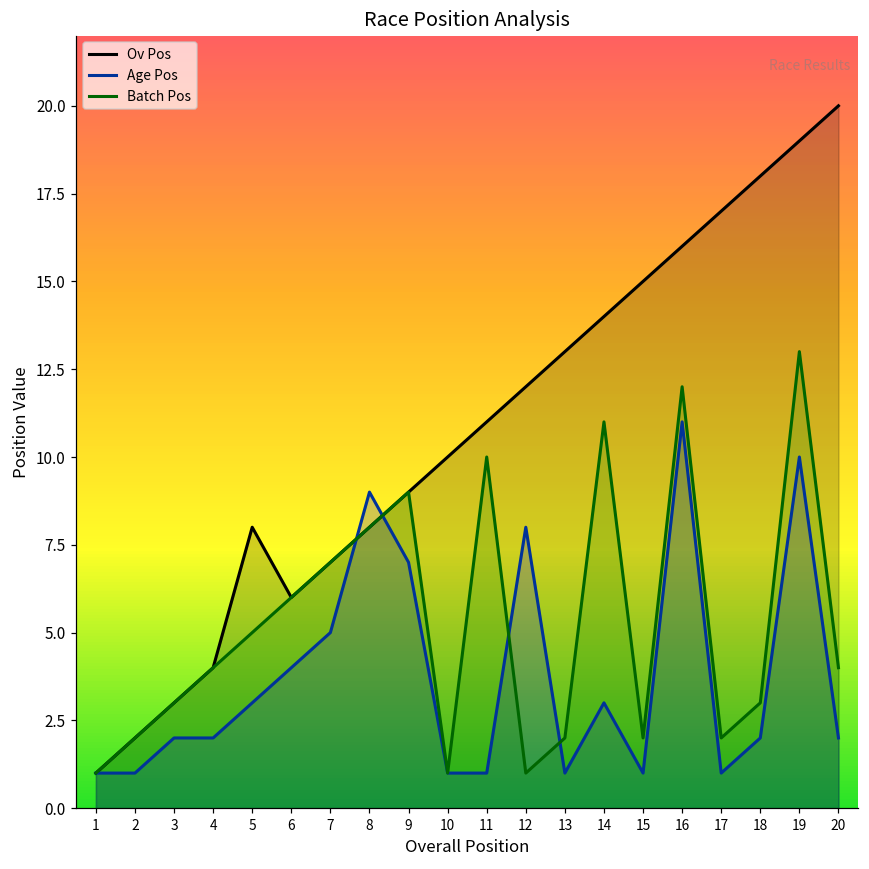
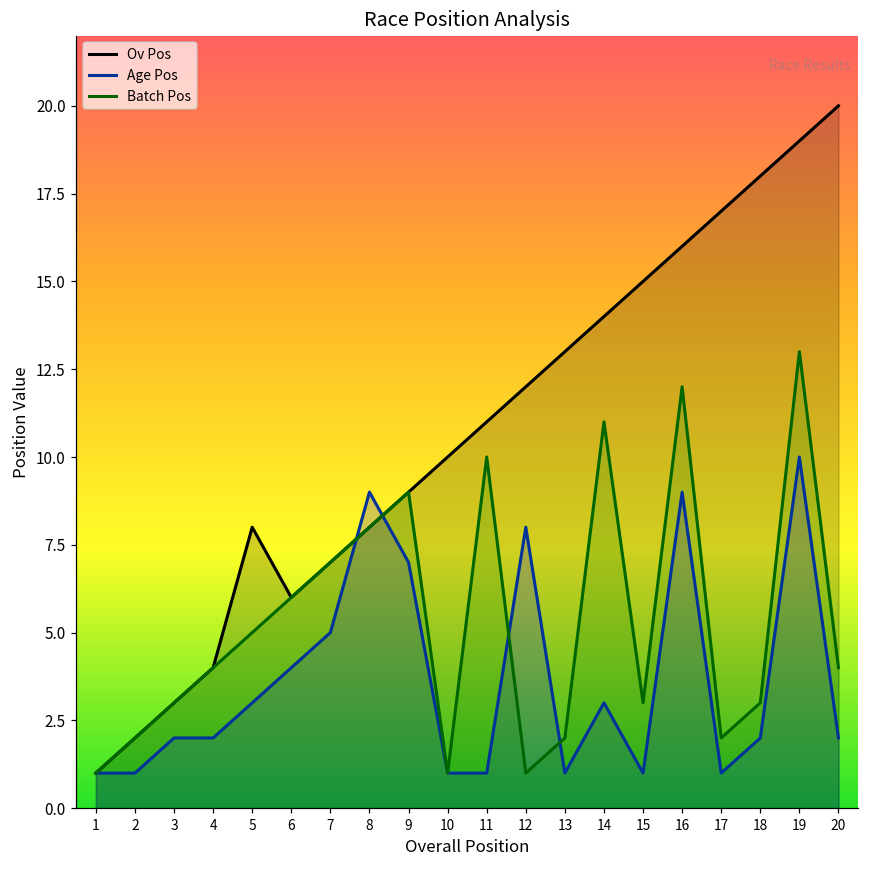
  {
    "Ov Pos": {
      "5": 8,
      "10": 10,
      "11": 11,
      "12": 12,
      "13": 13,
      "14": 14,
      "15": 15,
      "16": 16,
      "17": 17,
      "18": 18,
      "19": 19,
      "20": 20
    },
    "Age Pos": {
      "2": 1,
      "3": 2,
      "4": 2,
      "5": 3,
      "6": 4,
      "7": 5,
      "8": 9,
      "9": 7,
      "11": 1,
      "12": 8,
      "13": 1,
      "14": 3,
      "15": 1,
-     "16": 11,
+     "16": 9,
      "17": 1,
      "18": 2,
      "19": 10,
      "20": 2
    },
    "Batch Pos": {
      "5": 5,
      "11": 10,
      "12": 1,
      "13": 2,
      "14": 11,
-     "15": 2,
+     "15": 3,
      "16": 12,
      "17": 2,
      "18": 3,
      "19": 13,
      "20": 4
    }
  }
